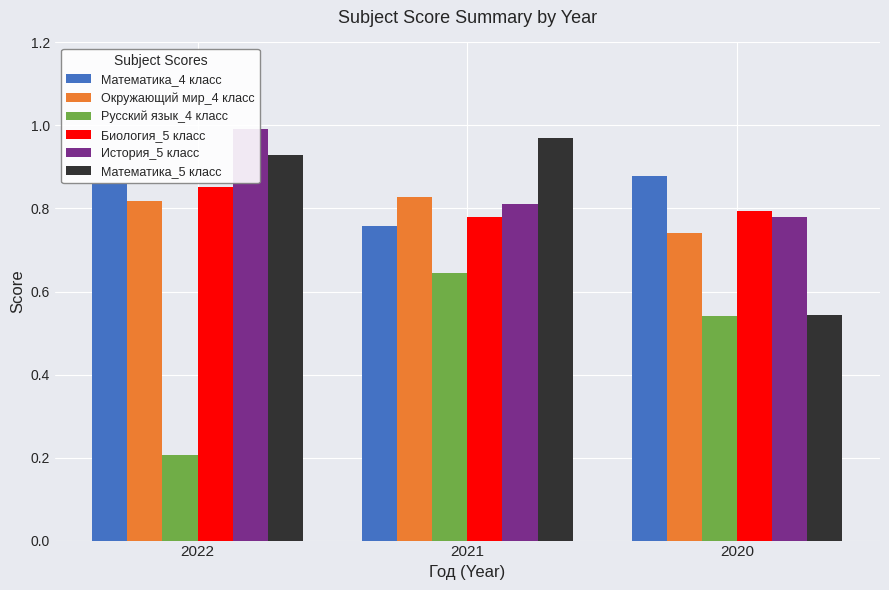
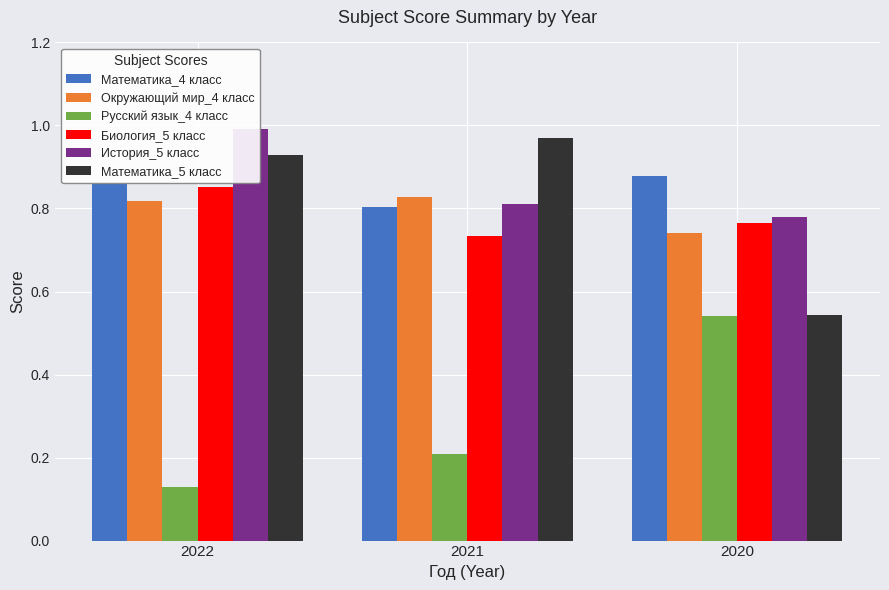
  {
    "Математика_4 класс": {
      "2022": 0.86,
-     "2021": 0.76,
+     "2021": 0.80,
      "2020": 0.88
    },
    "Окружающий мир_4 класс": {
      "2022": 0.82,
      "2021": 0.83,
      "2020": 0.74
    },
    "Русский язык_4 класс": {
-     "2022": 0.21,
-     "2021": 0.64,
+     "2022": 0.13,
+     "2021": 0.21,
      "2020": 0.54
    },
    "Биология_5 класс": {
      "2022": 0.85,
-     "2021": 0.78,
-     "2020": 0.79
+     "2021": 0.73,
+     "2020": 0.77
    },
    "История_5 класс": {
      "2021": 0.81,
      "2020": 0.78
    },
    "Математика_5 класс": {
      "2022": 0.93,
      "2021": 0.97,
      "2020": 0.54
    }
  }
